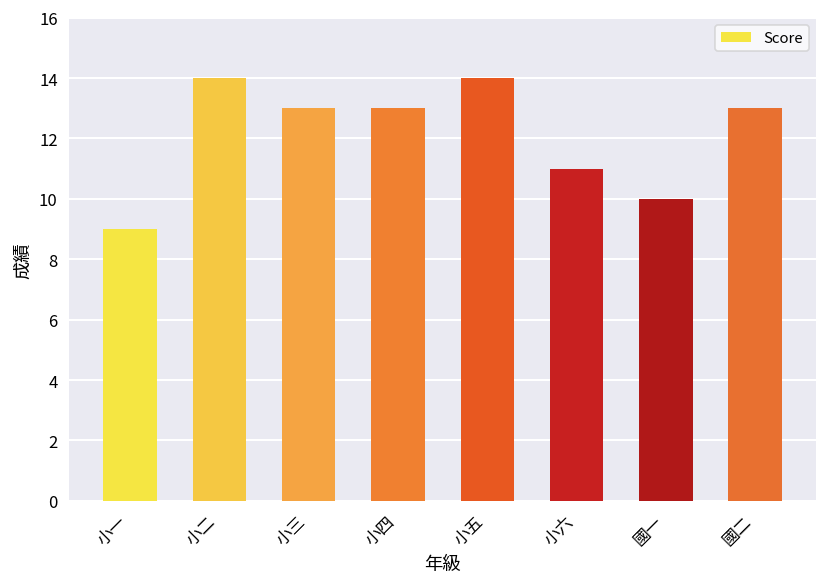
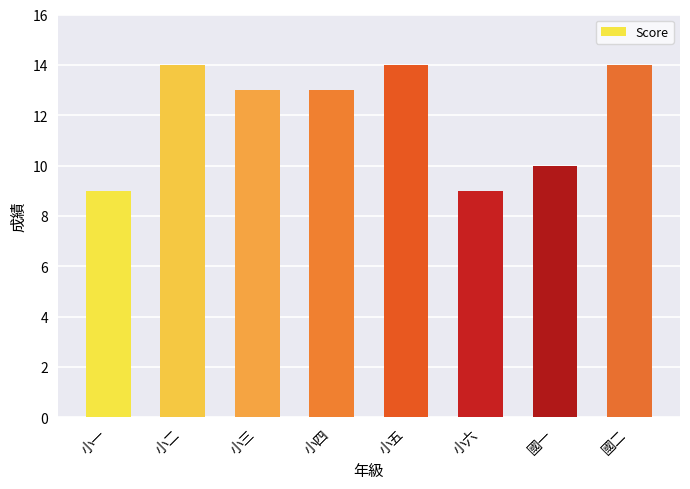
  {
    "小一": 9,
    "小二": 14,
    "小三": 13,
    "小四": 13,
    "小五": 14,
-   "小六": 11,
+   "小六": 9,
    "國一": 10,
-   "國二": 13
+   "國二": 14
  }
